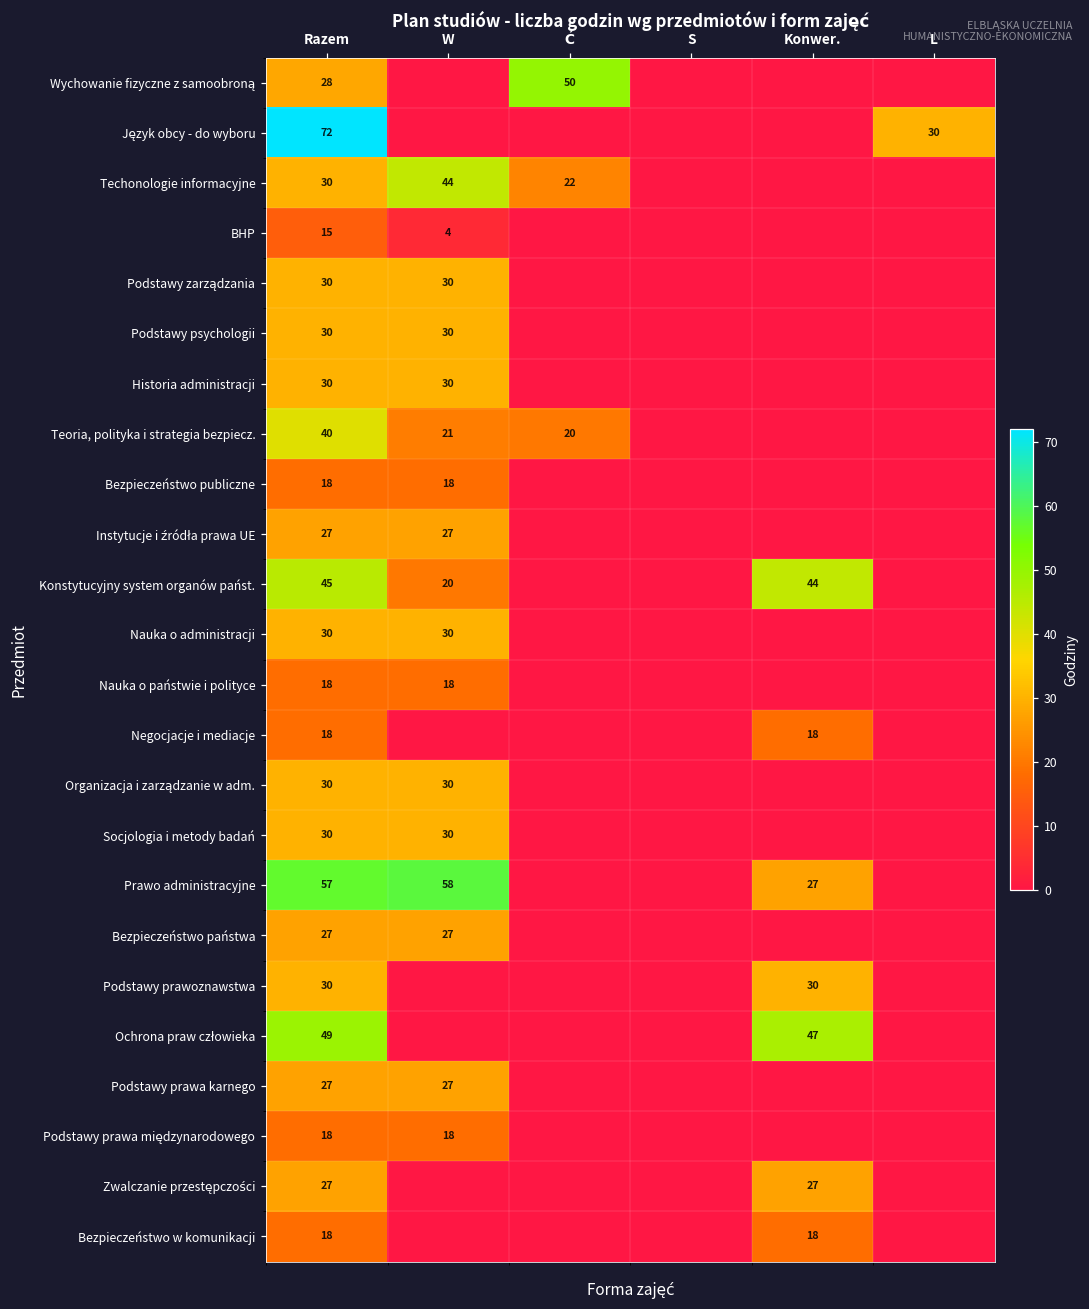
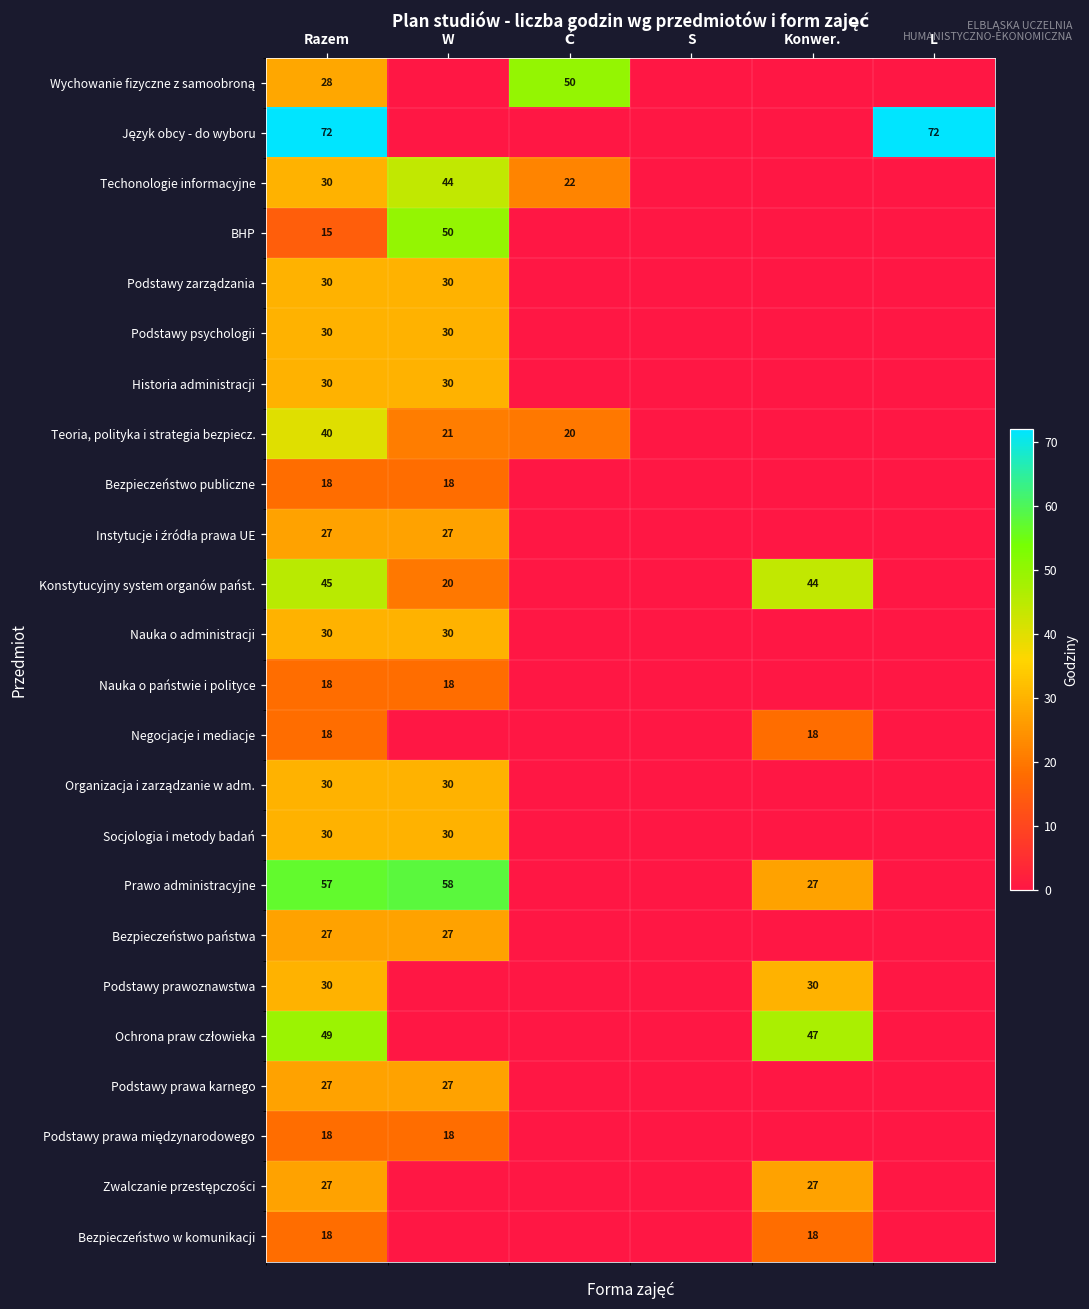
  {
    "Wychowanie fizyczne z samoobroną": {
      "Razem": 28,
      "Ć": 50
    },
    "Język obcy - do wyboru": {
      "Razem": 72,
-     "L": 30
+     "L": 72
    },
    "Techonologie informacyjne": {
      "Razem": 30,
      "W": 44,
      "Ć": 22
    },
    "BHP": {
      "Razem": 15,
-     "W": 4
+     "W": 50
    },
    "Podstawy zarządzania": {
      "Razem": 30,
      "W": 30
    },
    "Podstawy psychologii": {
      "Razem": 30,
      "W": 30
    },
    "Historia administracji": {
      "Razem": 30,
      "W": 30
    },
    "Teoria, polityka i strategia bezpiecz.": {
      "Razem": 40,
      "W": 21,
      "Ć": 20
    },
    "Bezpieczeństwo publiczne": {
      "Razem": 18,
      "W": 18
    },
    "Instytucje i źródła prawa UE": {
      "Razem": 27,
      "W": 27
    },
    "Konstytucyjny system organów państ.": {
      "Razem": 45,
      "W": 20,
      "Konwer.": 44
    },
    "Nauka o administracji": {
      "Razem": 30,
      "W": 30
    },
    "Nauka o państwie i polityce": {
      "Razem": 18,
      "W": 18
    },
    "Negocjacje i mediacje": {
      "Razem": 18,
      "Konwer.": 18
    },
    "Organizacja i zarządzanie w adm.": {
      "Razem": 30,
      "W": 30
    },
    "Socjologia i metody badań": {
      "Razem": 30,
      "W": 30
    },
    "Prawo administracyjne": {
      "Razem": 57,
      "W": 58,
      "Konwer.": 27
    },
    "Bezpieczeństwo państwa": {
      "Razem": 27,
      "W": 27
    },
    "Podstawy prawoznawstwa": {
      "Razem": 30,
      "Konwer.": 30
    },
    "Ochrona praw człowieka": {
      "Razem": 49,
      "Konwer.": 47
    },
    "Podstawy prawa karnego": {
      "Razem": 27,
      "W": 27
    },
    "Podstawy prawa międzynarodowego": {
      "Razem": 18,
      "W": 18
    },
    "Zwalczanie przestępczości": {
      "Razem": 27,
      "Konwer.": 27
    },
    "Bezpieczeństwo w komunikacji": {
      "Razem": 18,
      "Konwer.": 18
    }
  }
